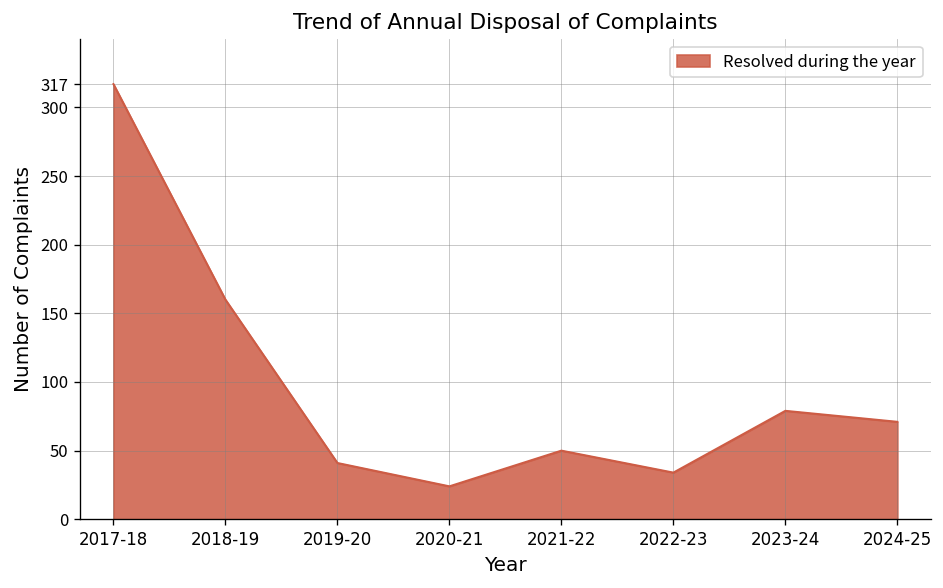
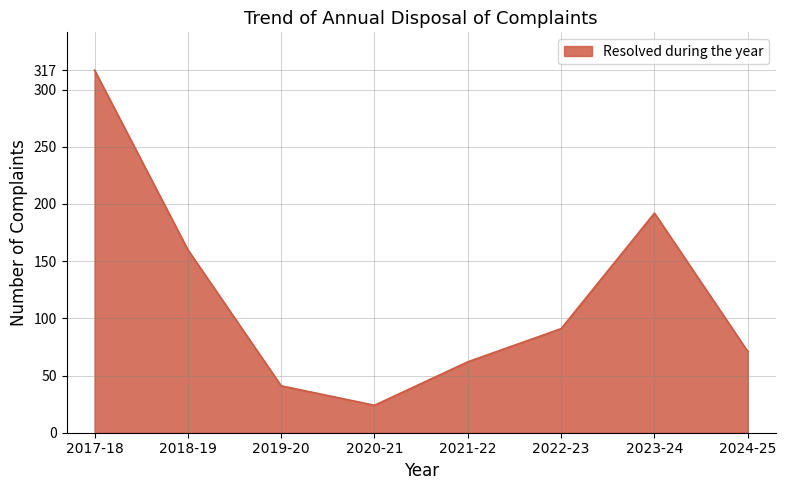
  {
    "2017-18": 317,
    "2018-19": 160,
    "2019-20": 41,
    "2020-21": 24,
-   "2021-22": 50,
-   "2022-23": 34,
-   "2023-24": 79,
+   "2021-22": 62,
+   "2022-23": 91,
+   "2023-24": 192,
    "2024-25": 71
  }
